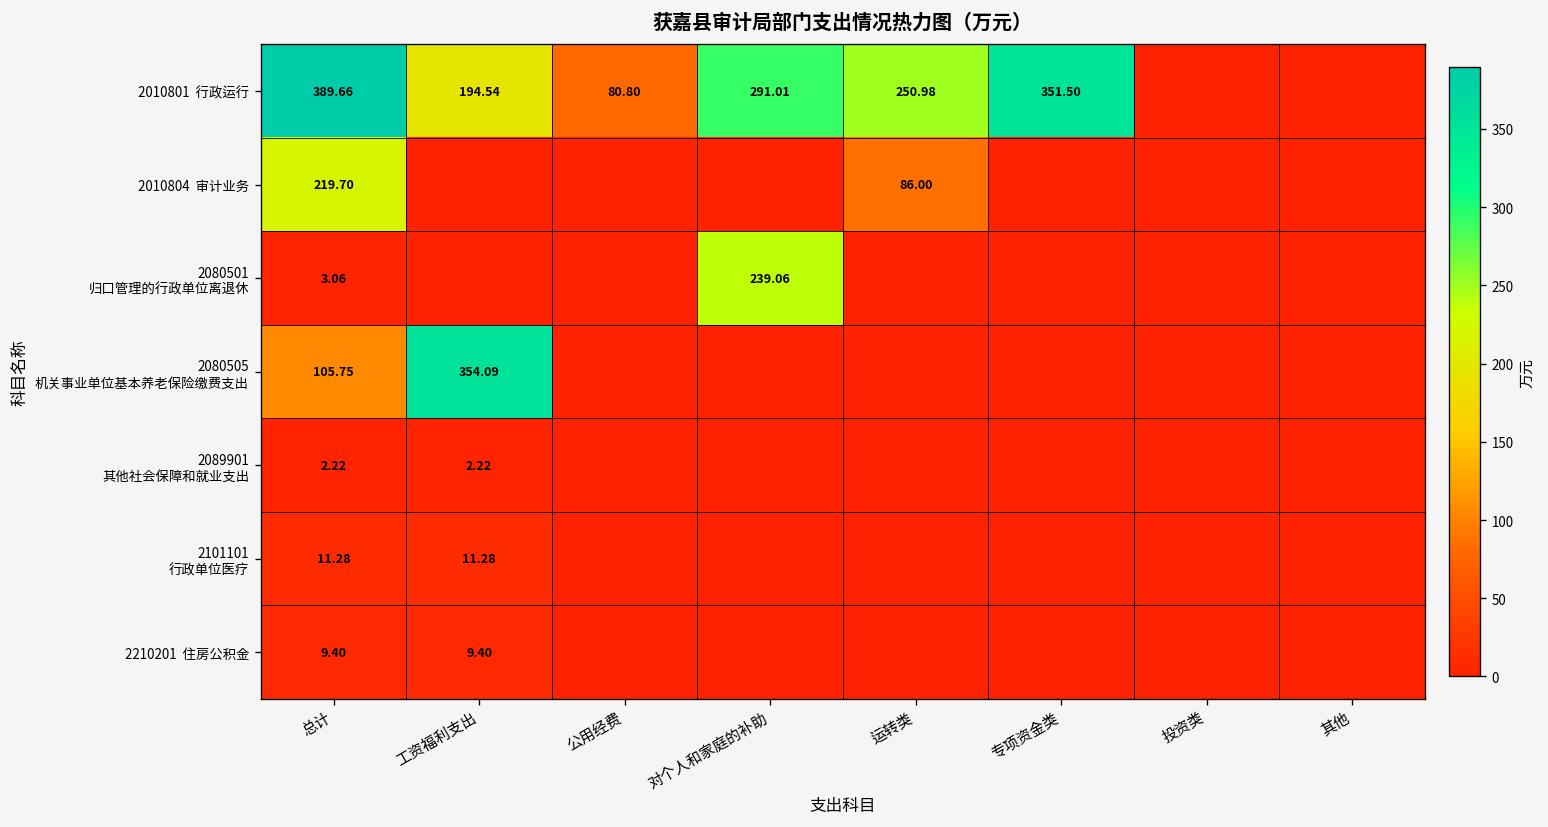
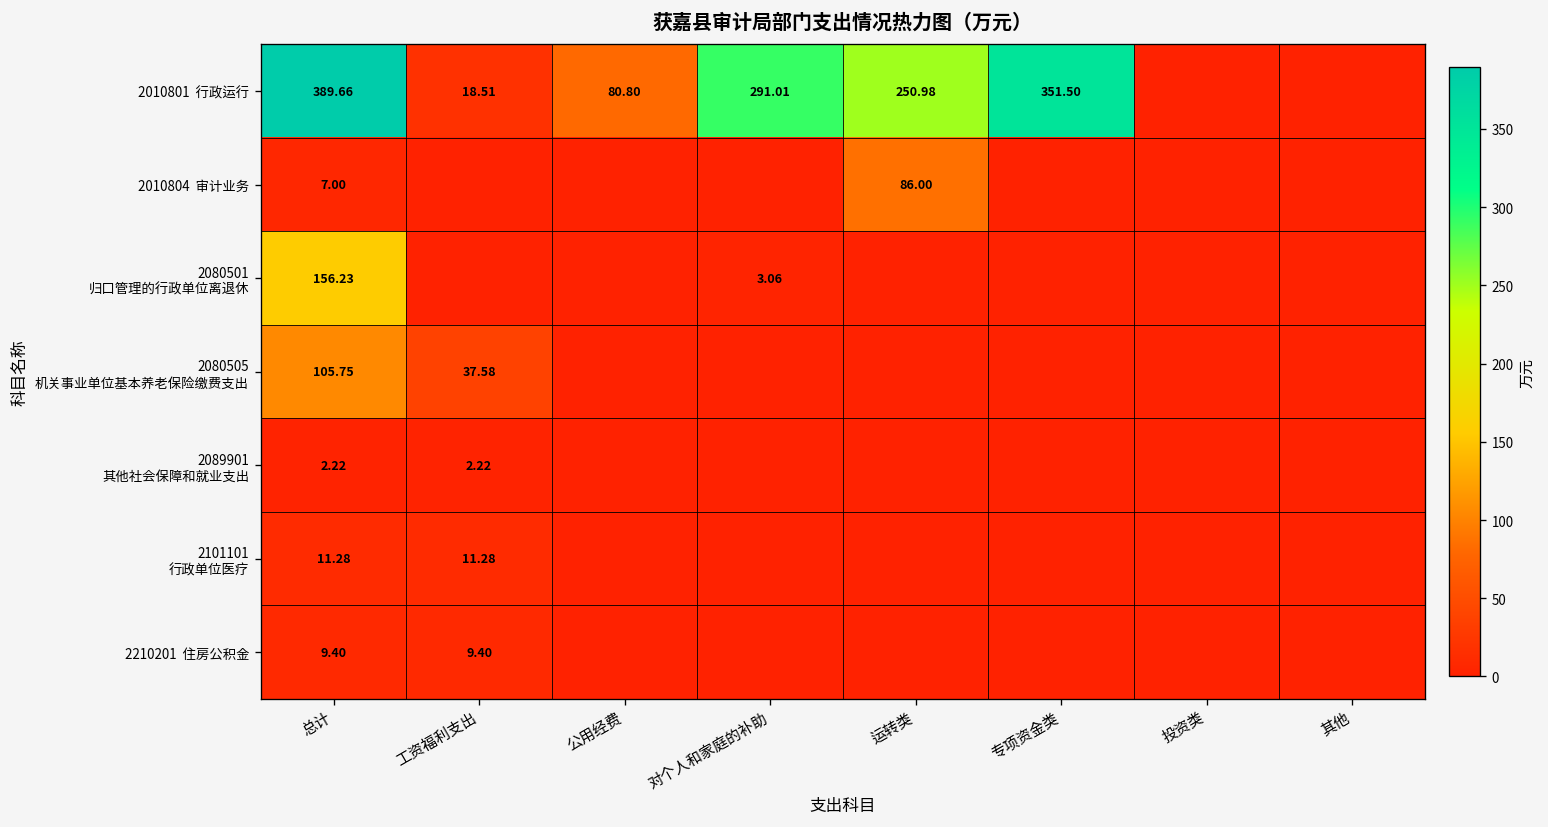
  {
    "2010801 行政运行": {
      "总计": 389.66,
-     "工资福利支出": 194.54,
+     "工资福利支出": 18.51,
      "公用经费": 80.80,
      "对个人和家庭的补助": 291.01,
      "运转类": 250.98,
      "专项资金类": 351.50
    },
    "2010804 审计业务": {
-     "总计": 219.70,
+     "总计": 7.00,
      "运转类": 86.00
    },
    "2080501 归口管理的行政单位离退休": {
-     "总计": 3.06,
-     "对个人和家庭的补助": 239.06
+     "总计": 156.23,
+     "对个人和家庭的补助": 3.06
    },
    "2080505 机关事业单位基本养老保险缴费支出": {
      "总计": 105.75,
-     "工资福利支出": 354.09
+     "工资福利支出": 37.58
    },
    "2089901 其他社会保障和就业支出": {
      "总计": 2.22,
      "工资福利支出": 2.22
    },
    "2101101 行政单位医疗": {
      "总计": 11.28,
      "工资福利支出": 11.28
    },
    "2210201 住房公积金": {
      "总计": 9.40,
      "工资福利支出": 9.40
    }
  }
